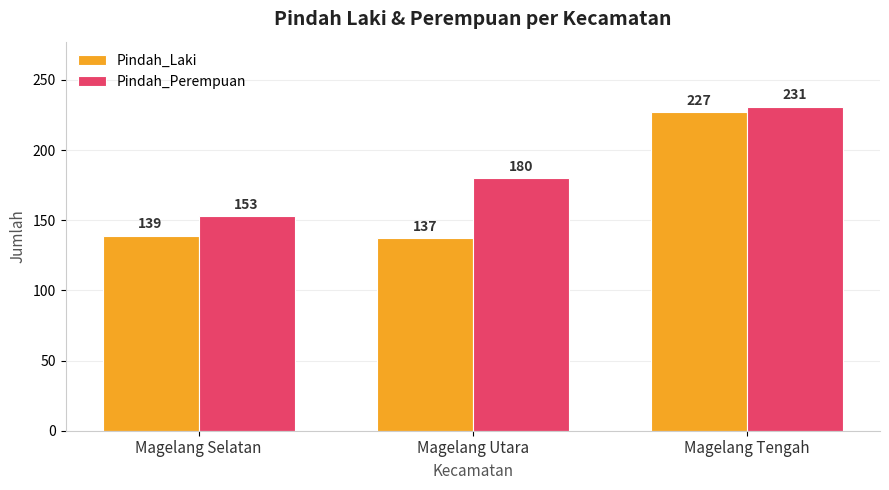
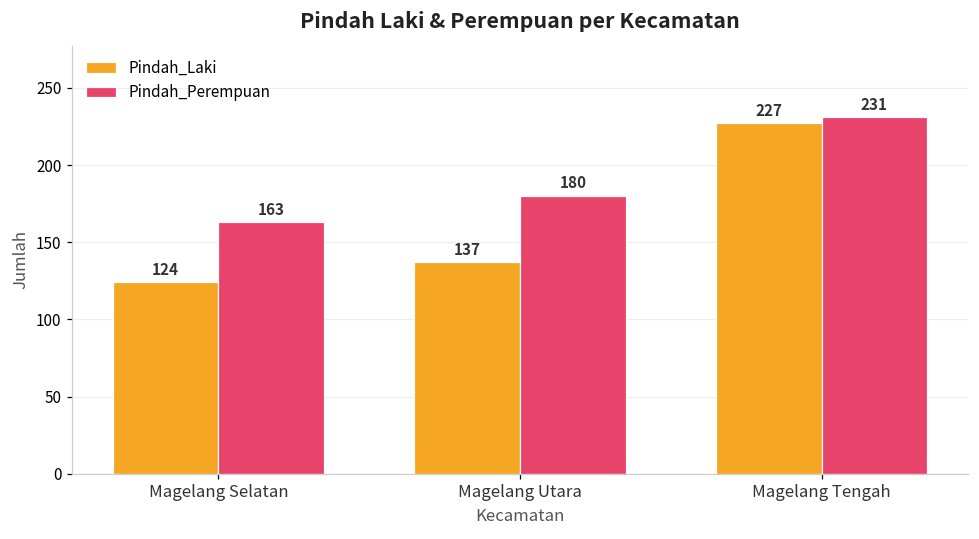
  {
    "Pindah_Laki": {
-     "Magelang Selatan": 139,
+     "Magelang Selatan": 124,
      "Magelang Utara": 137,
      "Magelang Tengah": 227
    },
    "Pindah_Perempuan": {
-     "Magelang Selatan": 153,
+     "Magelang Selatan": 163,
      "Magelang Utara": 180,
      "Magelang Tengah": 231
    }
  }
